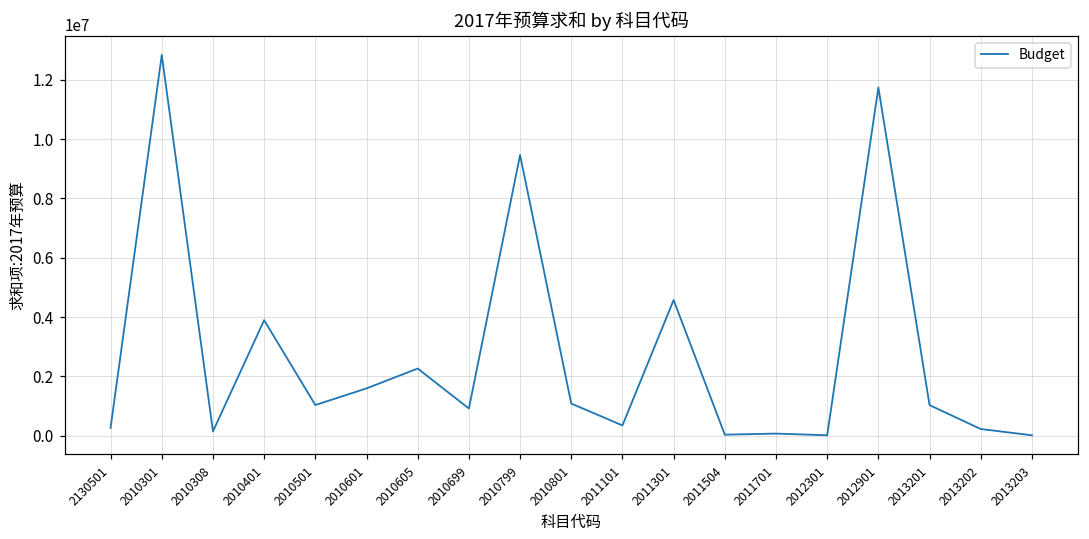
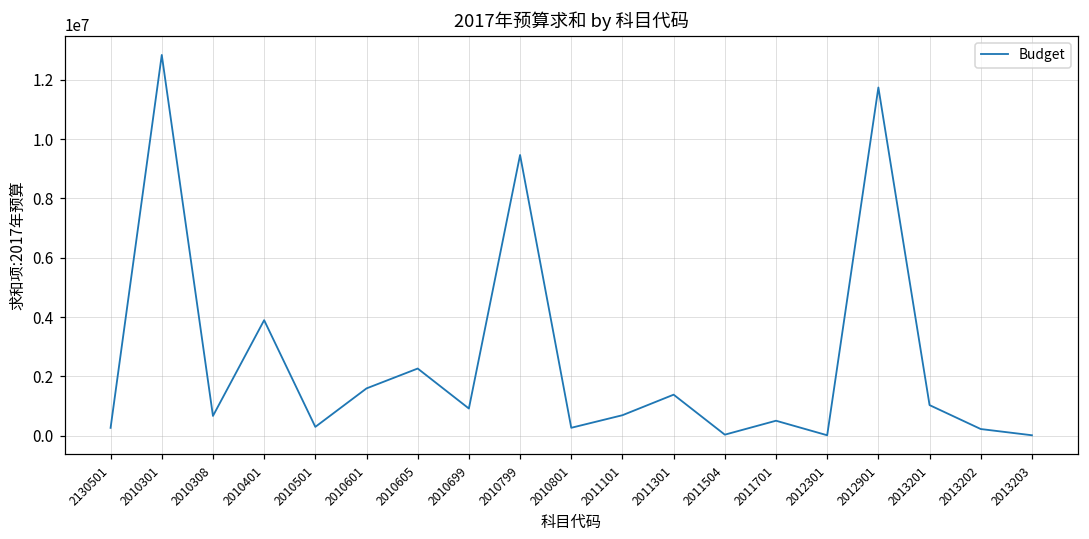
  {
    "2130501": 300000,
    "2010301": 12800000,
-   "2010308": 100000,
+   "2010308": 700000,
    "2010401": 3900000,
-   "2010501": 1000000,
+   "2010501": 300000,
    "2010601": 1600000,
    "2010605": 2300000,
    "2010699": 900000,
    "2010799": 9500000,
-   "2010801": 1100000,
-   "2011101": 300000,
-   "2011301": 4600000,
+   "2010801": 300000,
+   "2011101": 700000,
+   "2011301": 1400000,
    "2011504": 0,
-   "2011701": 100000,
+   "2011701": 500000,
    "2012301": 0,
    "2012901": 11700000,
    "2013201": 1000000,
    "2013202": 200000,
    "2013203": 0
  }
